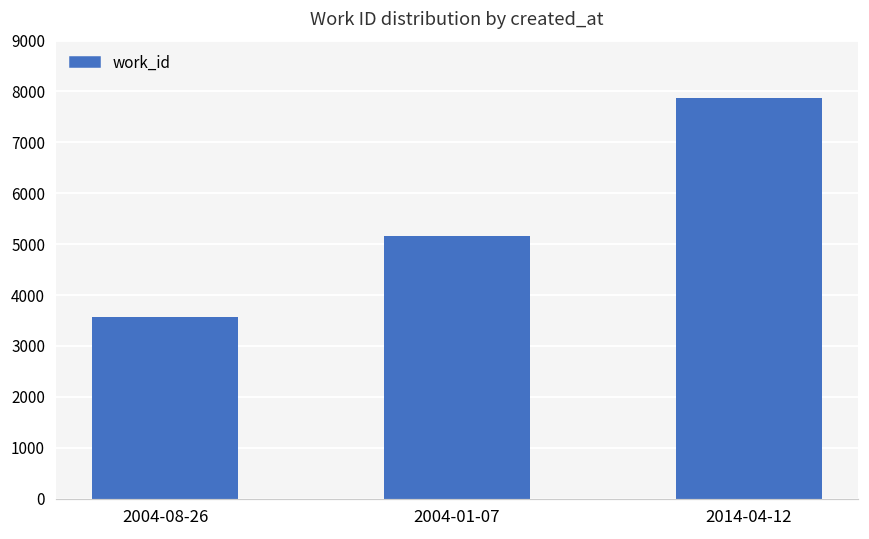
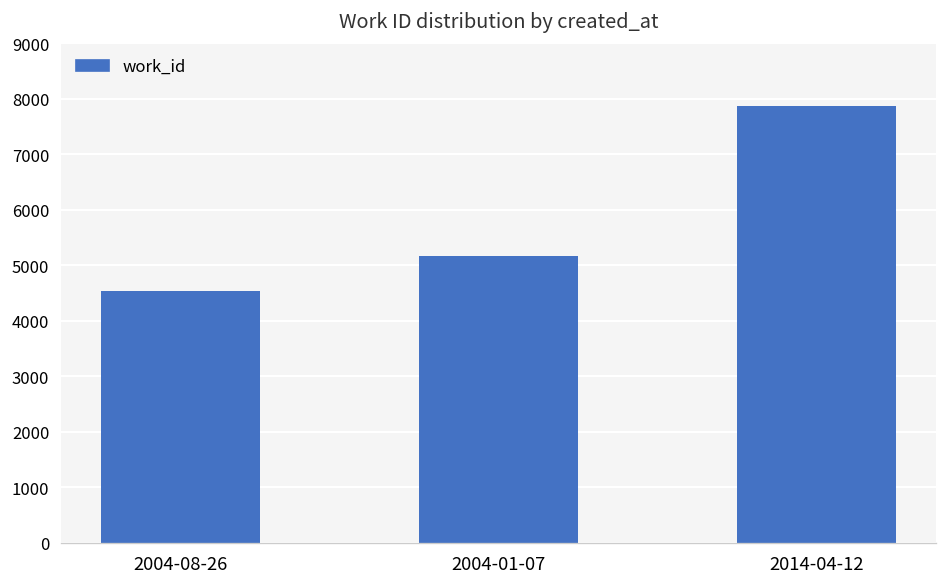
  {
-   "2004-08-26": 3600,
+   "2004-08-26": 4500,
    "2004-01-07": 5200,
    "2014-04-12": 7900
  }
